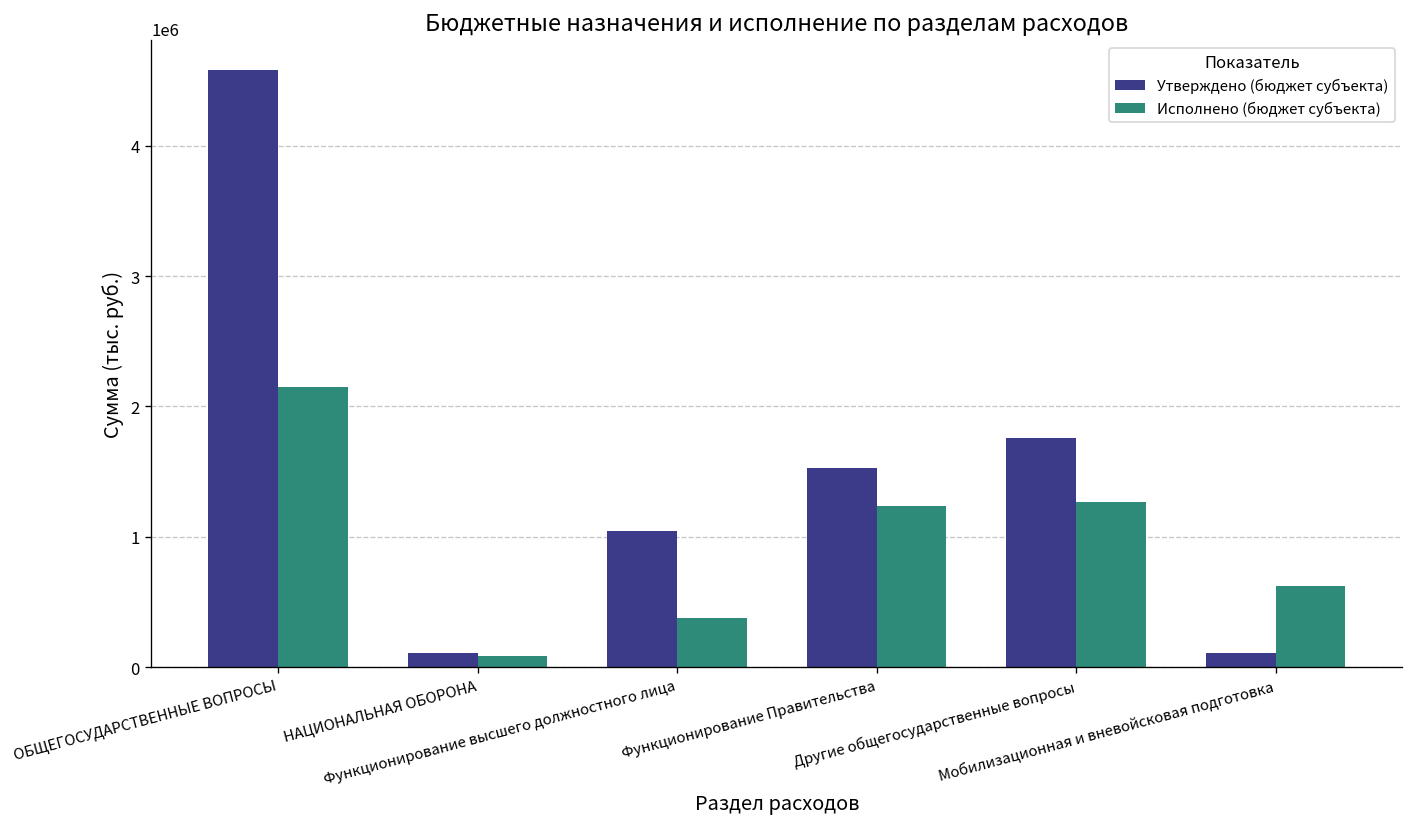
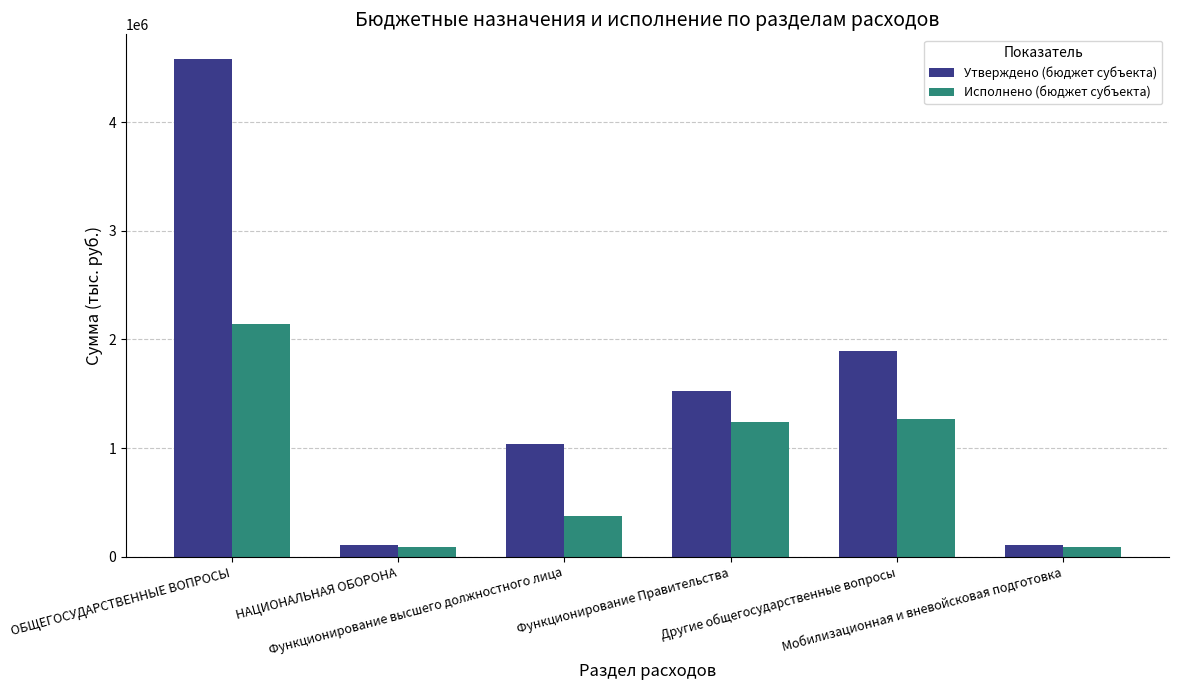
  {
    "Утверждено (бюджет субъекта)": {
      "ОБЩЕГОСУДАРСТВЕННЫЕ ВОПРОСЫ": 4580000,
      "НАЦИОНАЛЬНАЯ ОБОРОНА": 110000,
      "Функционирование высшего должностного лица": 1040000,
      "Функционирование Правительства": 1530000,
-     "Другие общегосударственные вопросы": 1760000,
+     "Другие общегосударственные вопросы": 1890000,
      "Мобилизационная и вневойсковая подготовка": 110000
    },
    "Исполнено (бюджет субъекта)": {
      "ОБЩЕГОСУДАРСТВЕННЫЕ ВОПРОСЫ": 2140000,
      "НАЦИОНАЛЬНАЯ ОБОРОНА": 90000,
      "Функционирование высшего должностного лица": 380000,
      "Функционирование Правительства": 1240000,
      "Другие общегосударственные вопросы": 1270000,
-     "Мобилизационная и вневойсковая подготовка": 620000
+     "Мобилизационная и вневойсковая подготовка": 90000
    }
  }
